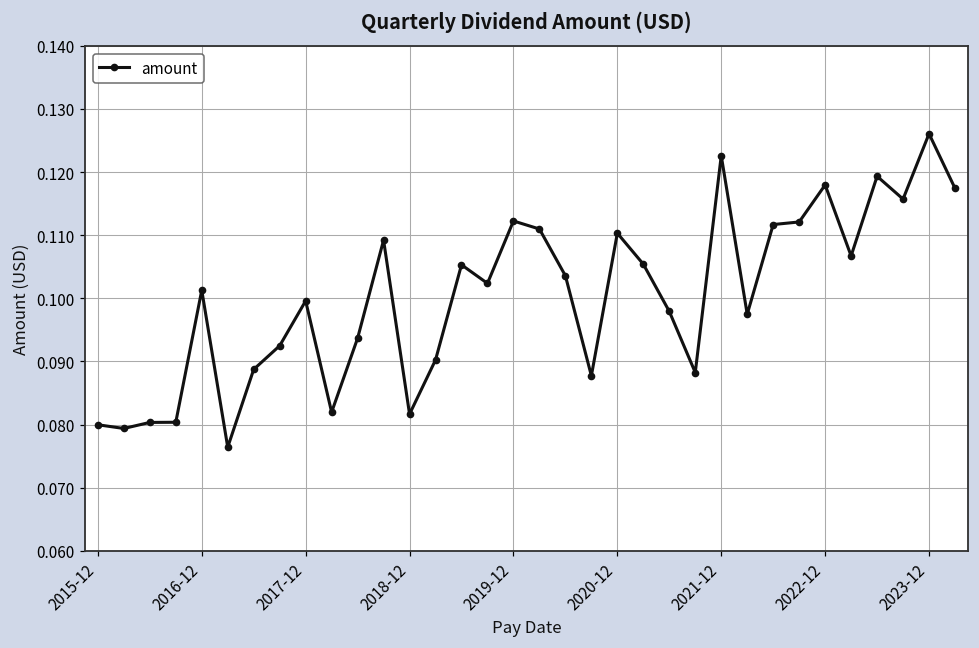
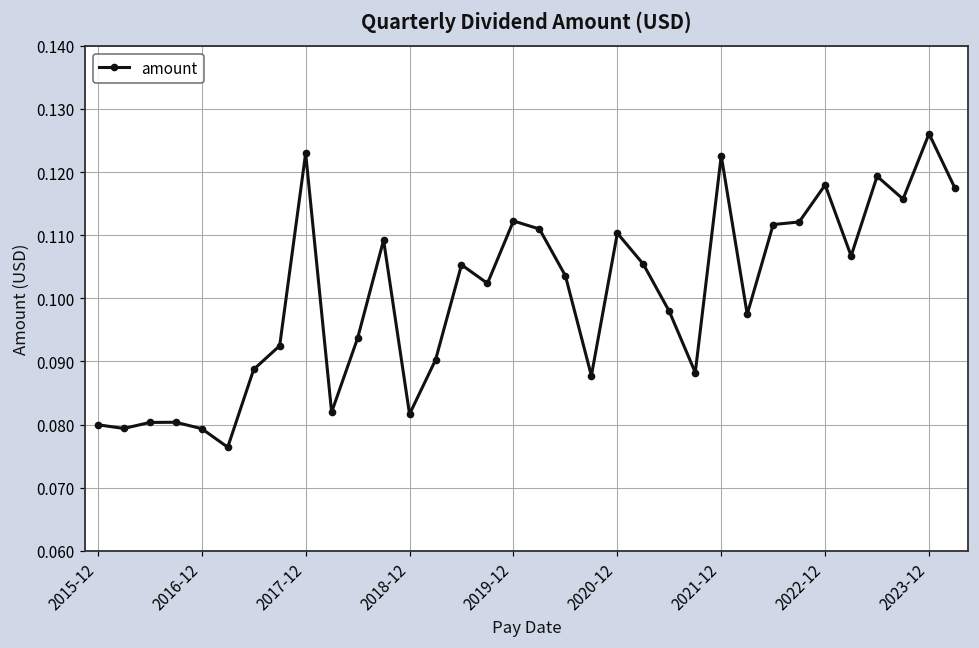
  {
    "2015-12": 0.080,
-   "2016-12": 0.101,
-   "2017-12": 0.100,
+   "2016-12": 0.079,
+   "2017-12": 0.123,
    "2018-12": 0.082,
    "2019-12": 0.112,
    "2020-12": 0.110,
    "2021-12": 0.123,
    "2022-12": 0.118,
    "2023-12": 0.126
  }
